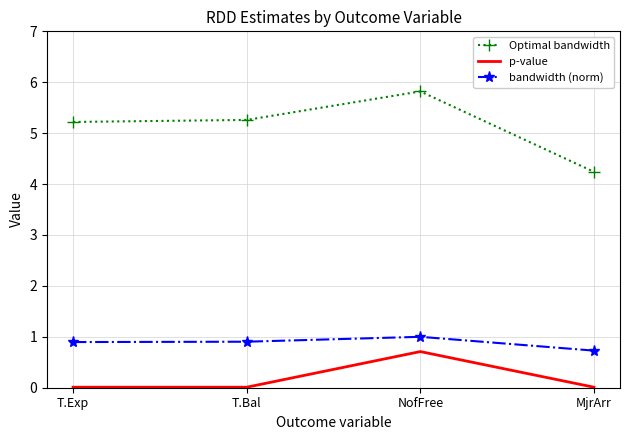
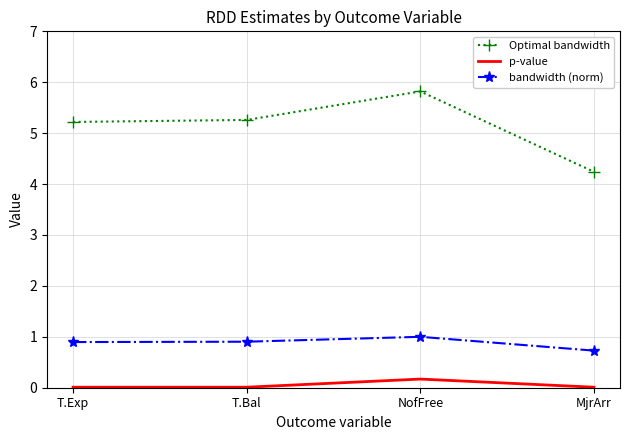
  {
    "Optimal bandwidth": {
      "T.Exp": 5.2,
      "T.Bal": 5.3,
      "NofFree": 5.8,
      "MjrArr": 4.2
    },
    "p-value": {
      "T.Exp": 0.0,
      "T.Bal": 0.0,
-     "NofFree": 0.7,
+     "NofFree": 0.2,
      "MjrArr": 0.0
    },
    "bandwidth (norm)": {
      "T.Exp": 0.9,
      "T.Bal": 0.9,
      "NofFree": 1.0,
      "MjrArr": 0.7
    }
  }
